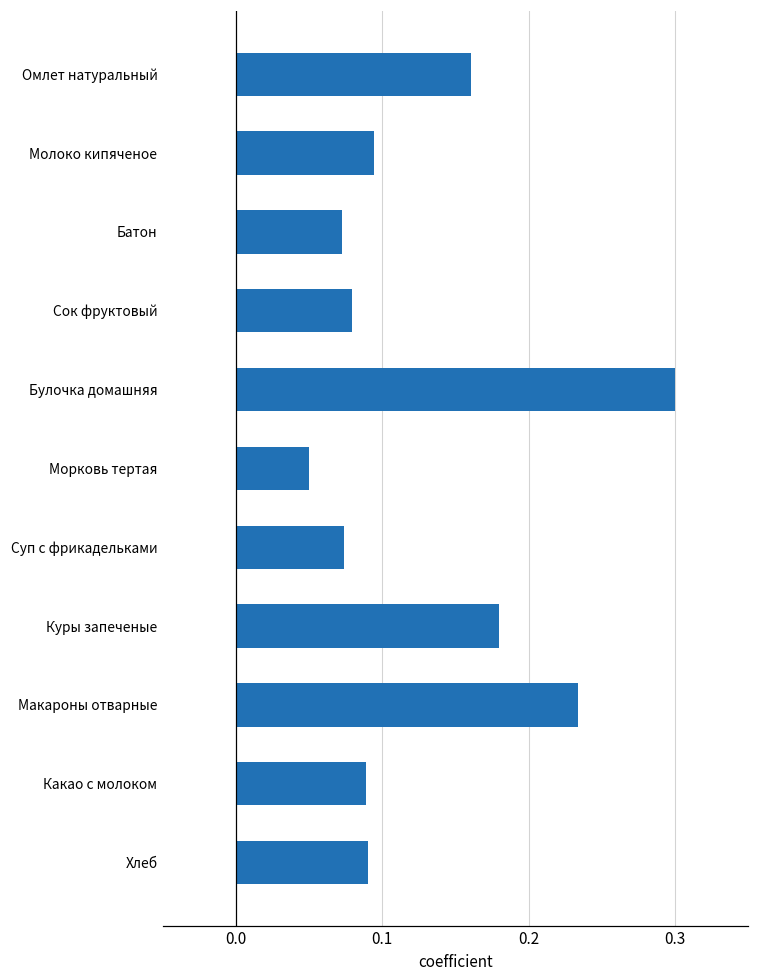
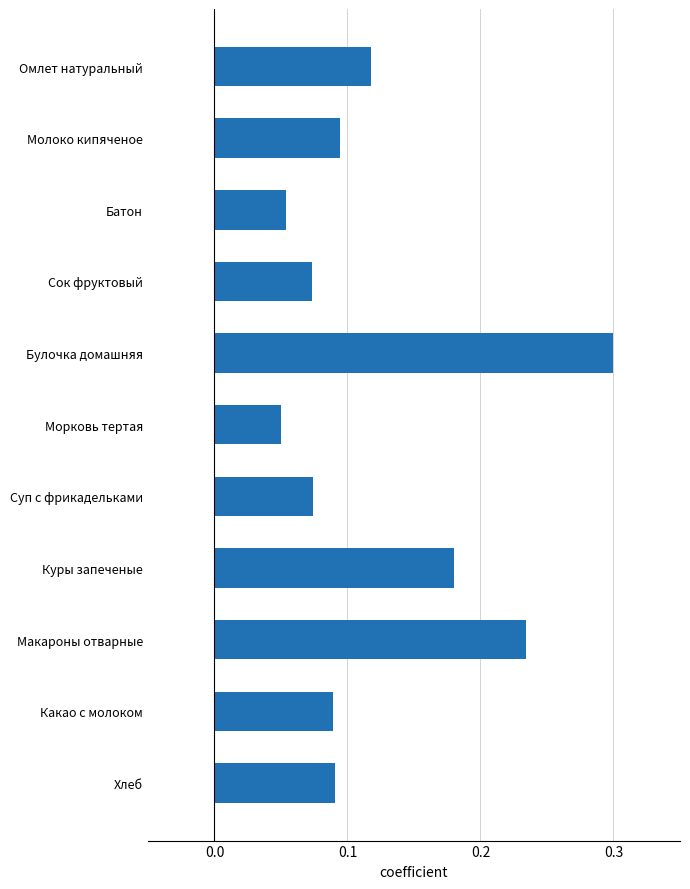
  {
-   "Омлет натуральный": 0.160,
+   "Омлет натуральный": 0.118,
    "Молоко кипяченое": 0.094,
-   "Батон": 0.072,
-   "Сок фруктовый": 0.079,
+   "Батон": 0.053,
+   "Сок фруктовый": 0.073,
    "Булочка домашняя": 0.300,
    "Морковь тертая": 0.050,
    "Суп с фрикадельками": 0.074,
    "Куры запеченые": 0.180,
    "Макароны отварные": 0.234,
    "Какао с молоком": 0.089,
    "Хлеб": 0.090
  }
